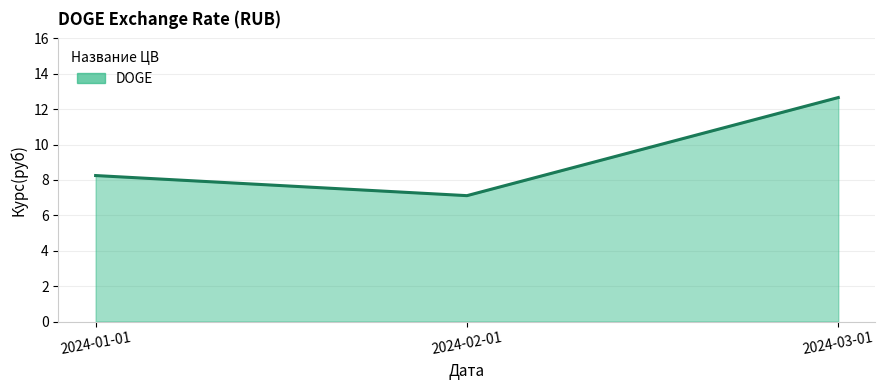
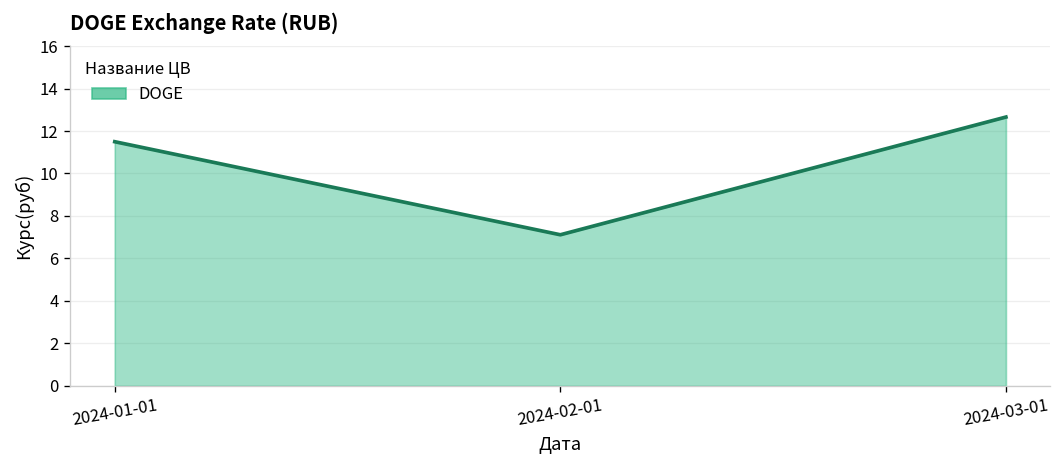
  {
-   "2024-01-01": 8.3,
+   "2024-01-01": 11.5,
    "2024-02-01": 7.1,
    "2024-03-01": 12.7
  }
